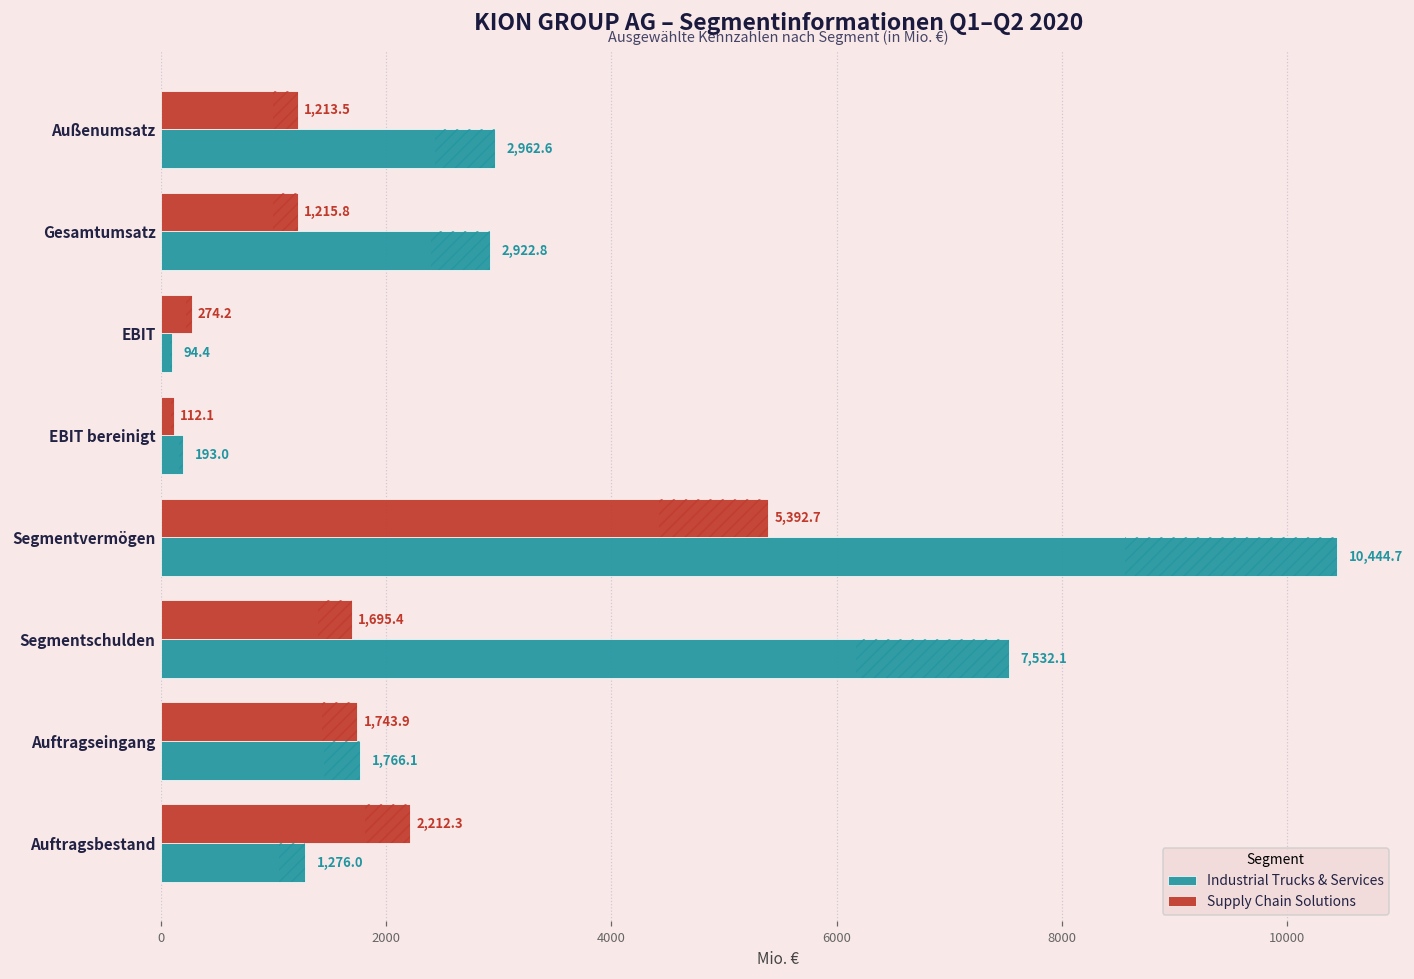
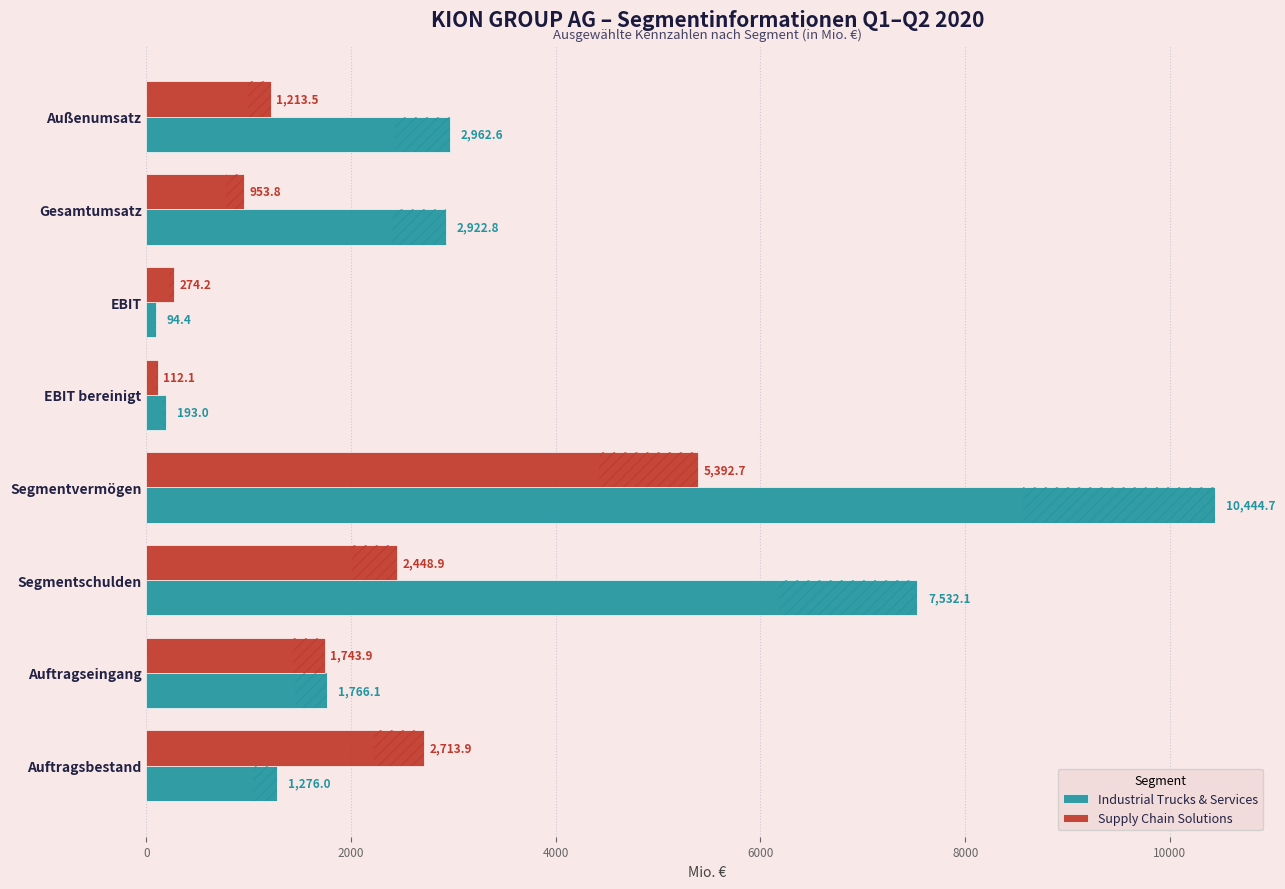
  {
    "Industrial Trucks & Services": {
      "Außenumsatz": "2,962.6",
      "Gesamtumsatz": "2,922.8",
      "EBIT": "94.4",
      "EBIT bereinigt": "193.0",
      "Segmentvermögen": "10,444.7",
      "Segmentschulden": "7,532.1",
      "Auftragseingang": "1,766.1",
      "Auftragsbestand": "1,276.0"
    },
    "Supply Chain Solutions": {
      "Außenumsatz": "1,213.5",
-     "Gesamtumsatz": "1,215.8",
+     "Gesamtumsatz": "953.8",
      "EBIT": "274.2",
      "EBIT bereinigt": "112.1",
      "Segmentvermögen": "5,392.7",
-     "Segmentschulden": "1,695.4",
+     "Segmentschulden": "2,448.9",
      "Auftragseingang": "1,743.9",
-     "Auftragsbestand": "2,212.3"
+     "Auftragsbestand": "2,713.9"
    }
  }
